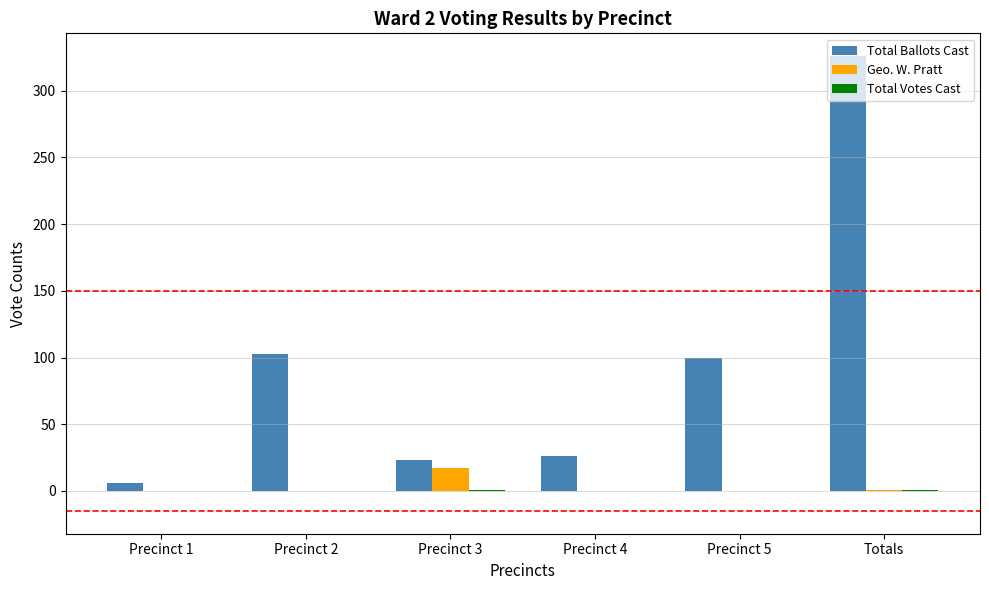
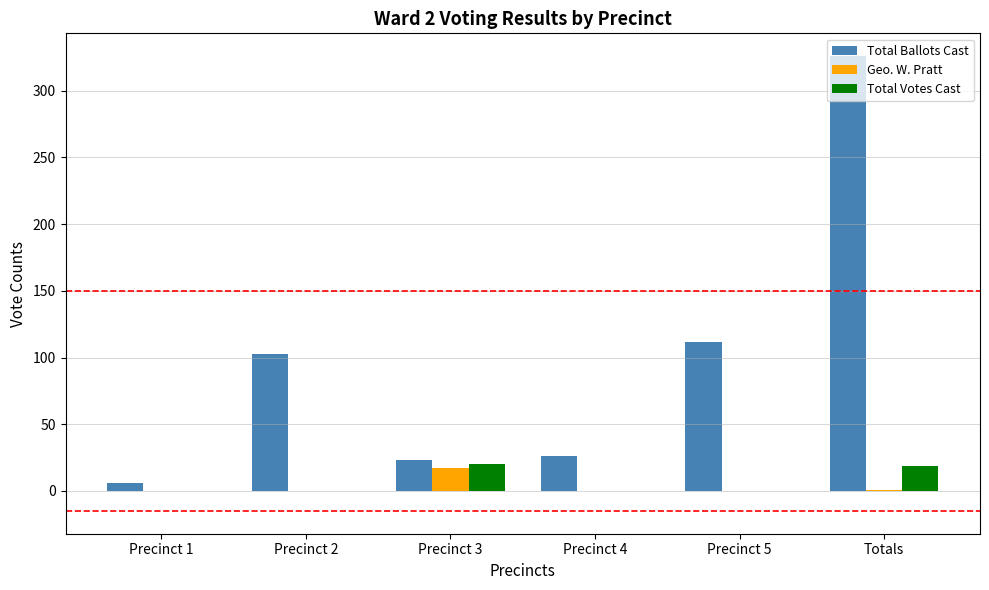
  {
    "Total Ballots Cast": {
      "Precinct 1": 6,
      "Precinct 2": 103,
      "Precinct 3": 23,
      "Precinct 4": 26,
-     "Precinct 5": 100
+     "Precinct 5": 112
    },
    "Geo. W. Pratt": {
      "Precinct 1": 0,
      "Precinct 2": 0,
      "Precinct 3": 17,
      "Precinct 4": 0,
      "Precinct 5": 0
    },
    "Total Votes Cast": {
      "Precinct 1": 0,
      "Precinct 2": 0,
-     "Precinct 3": 1,
+     "Precinct 3": 20,
      "Precinct 4": 0,
      "Precinct 5": 0,
-     "Totals": 1
+     "Totals": 19
    }
  }
